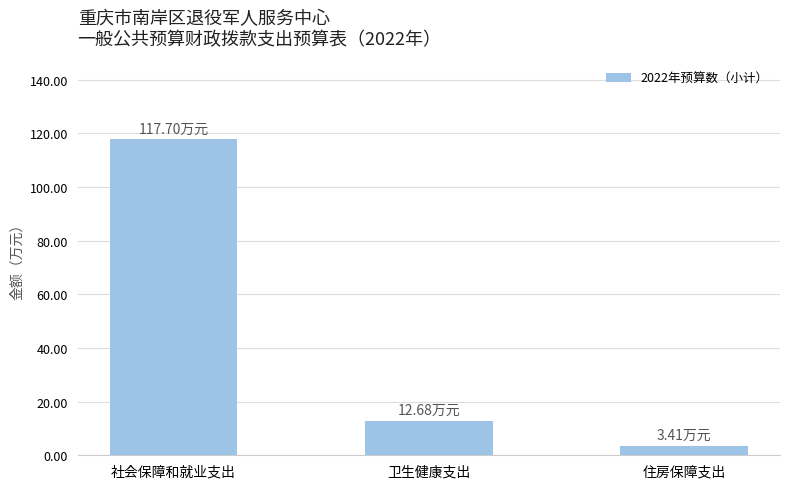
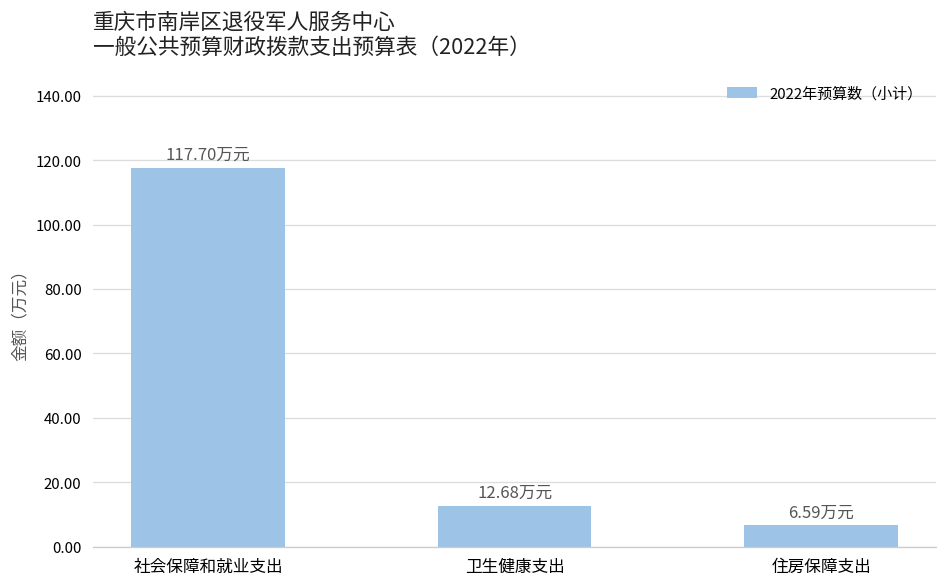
  {
    "社会保障和就业支出": 117.70,
    "卫生健康支出": 12.68,
-   "住房保障支出": 3.41
+   "住房保障支出": 6.59
  }
